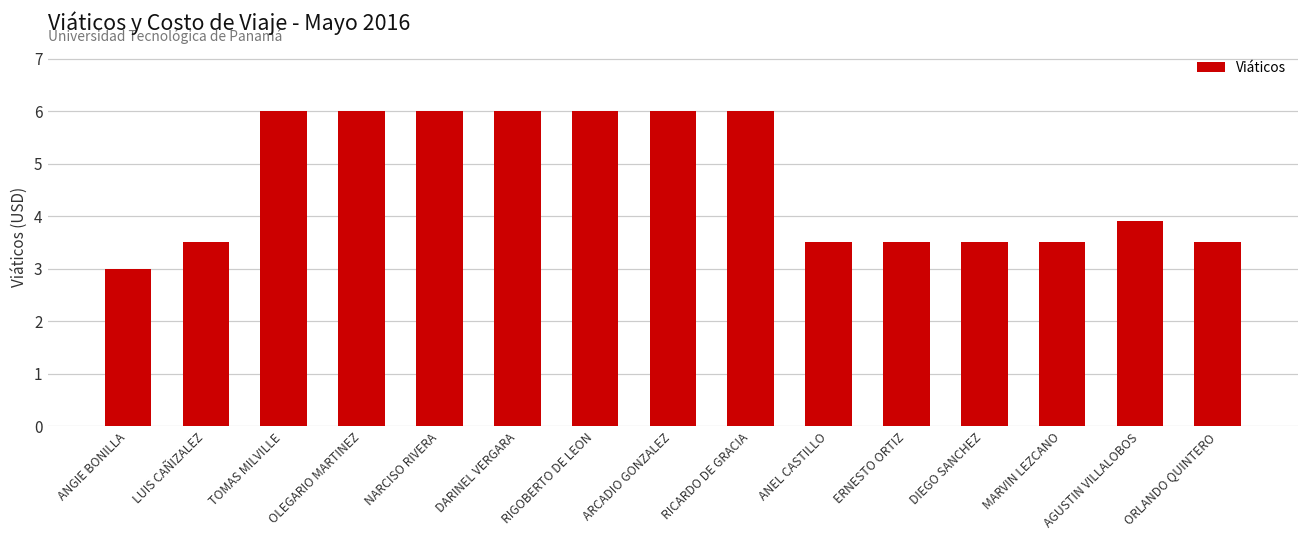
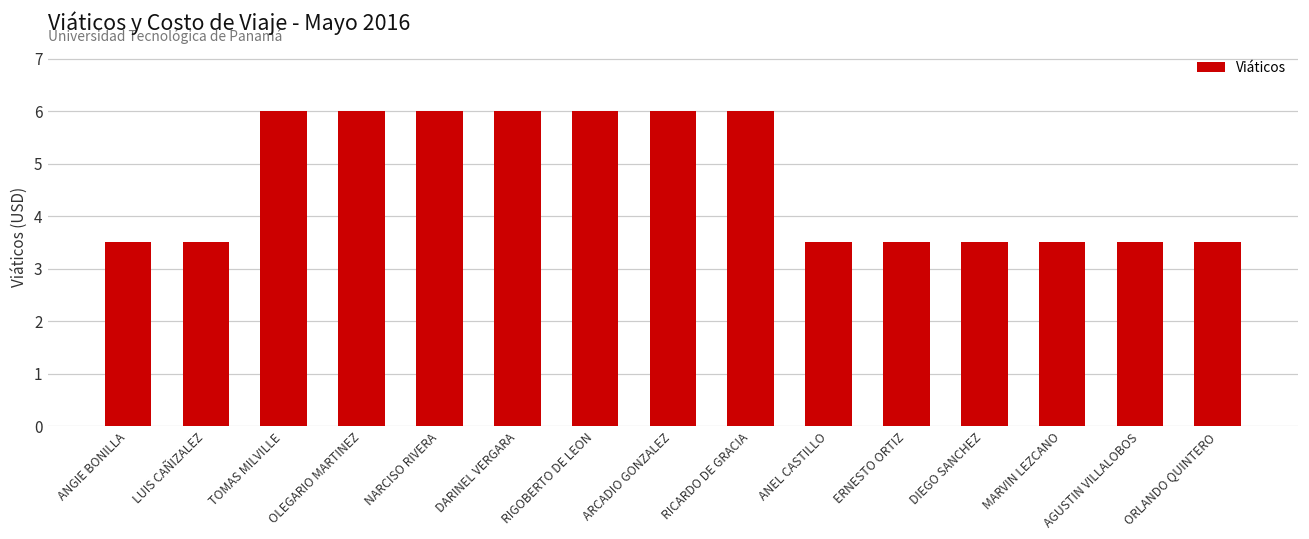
  {
-   "ANGIE BONILLA": 3.0,
+   "ANGIE BONILLA": 3.5,
    "LUIS CAÑIZALEZ": 3.5,
    "TOMAS MILVILLE": 6.0,
    "OLEGARIO MARTINEZ": 6.0,
    "NARCISO RIVERA": 6.0,
    "DARINEL VERGARA": 6.0,
    "RIGOBERTO DE LEON": 6.0,
    "ARCADIO GONZALEZ": 6.0,
    "RICARDO DE GRACIA": 6.0,
    "ANEL CASTILLO": 3.5,
    "ERNESTO ORTIZ": 3.5,
    "DIEGO SANCHEZ": 3.5,
    "MARVIN LEZCANO": 3.5,
-   "AGUSTIN VILLALOBOS": 3.9,
+   "AGUSTIN VILLALOBOS": 3.5,
    "ORLANDO QUINTERO": 3.5
  }
